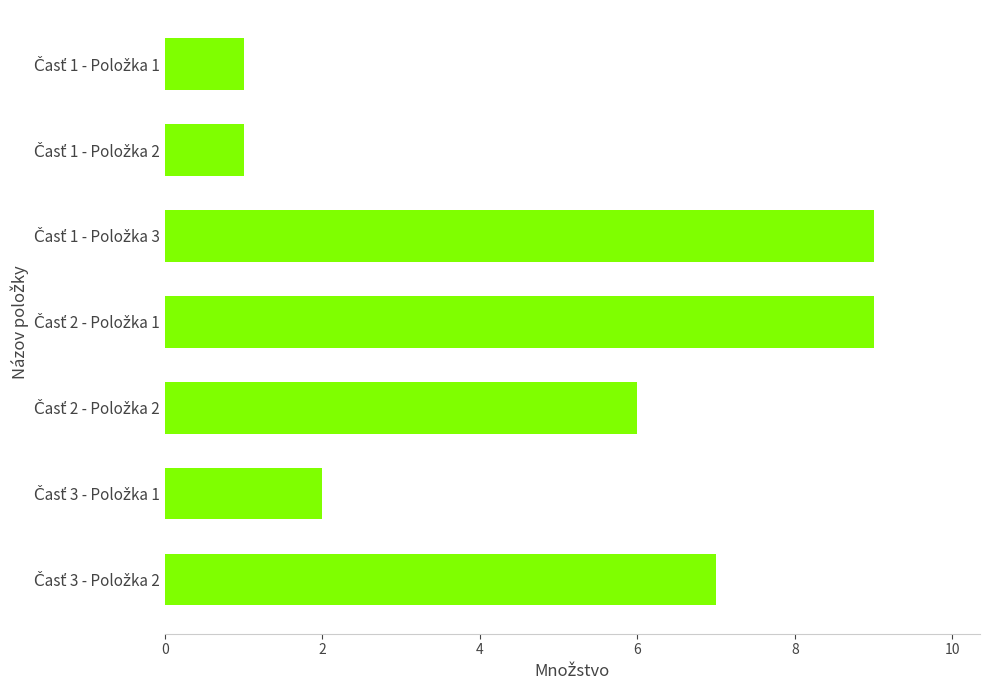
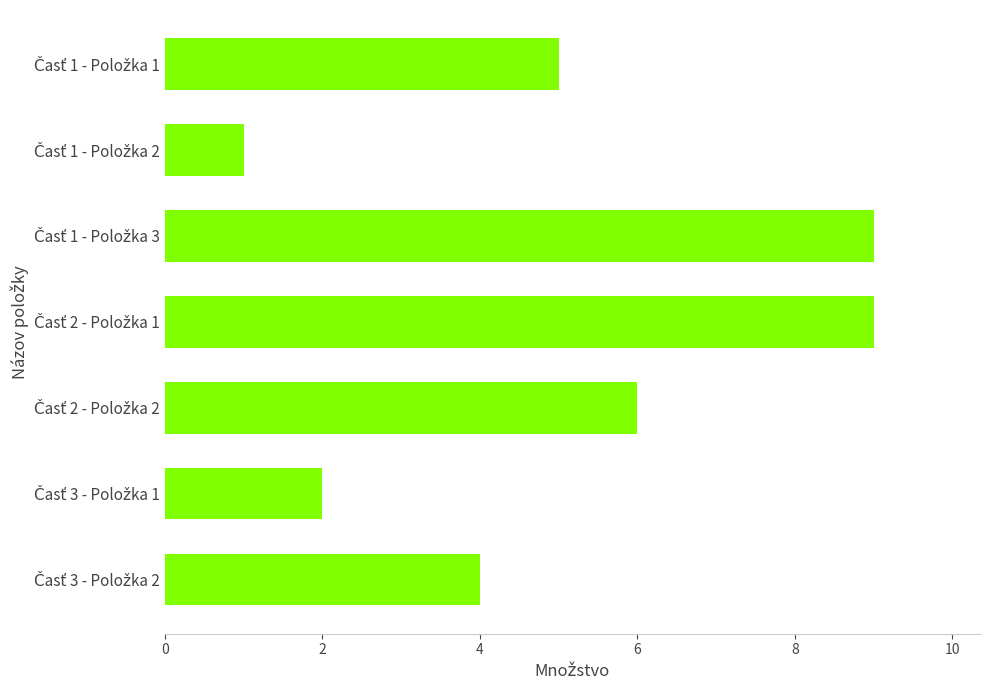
  {
-   "Časť 1 - Položka 1": 1,
+   "Časť 1 - Položka 1": 5,
    "Časť 1 - Položka 2": 1,
    "Časť 1 - Položka 3": 9,
    "Časť 2 - Položka 1": 9,
    "Časť 2 - Položka 2": 6,
    "Časť 3 - Položka 1": 2,
-   "Časť 3 - Položka 2": 7
+   "Časť 3 - Položka 2": 4
  }
